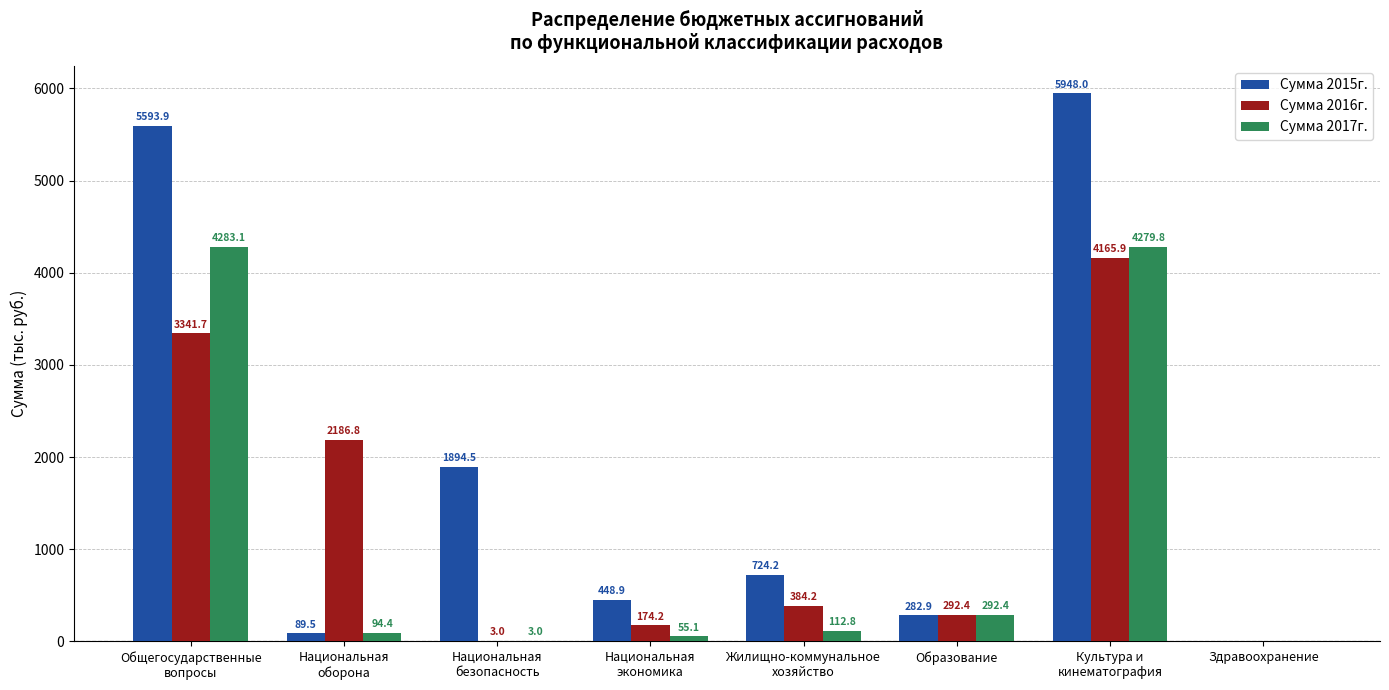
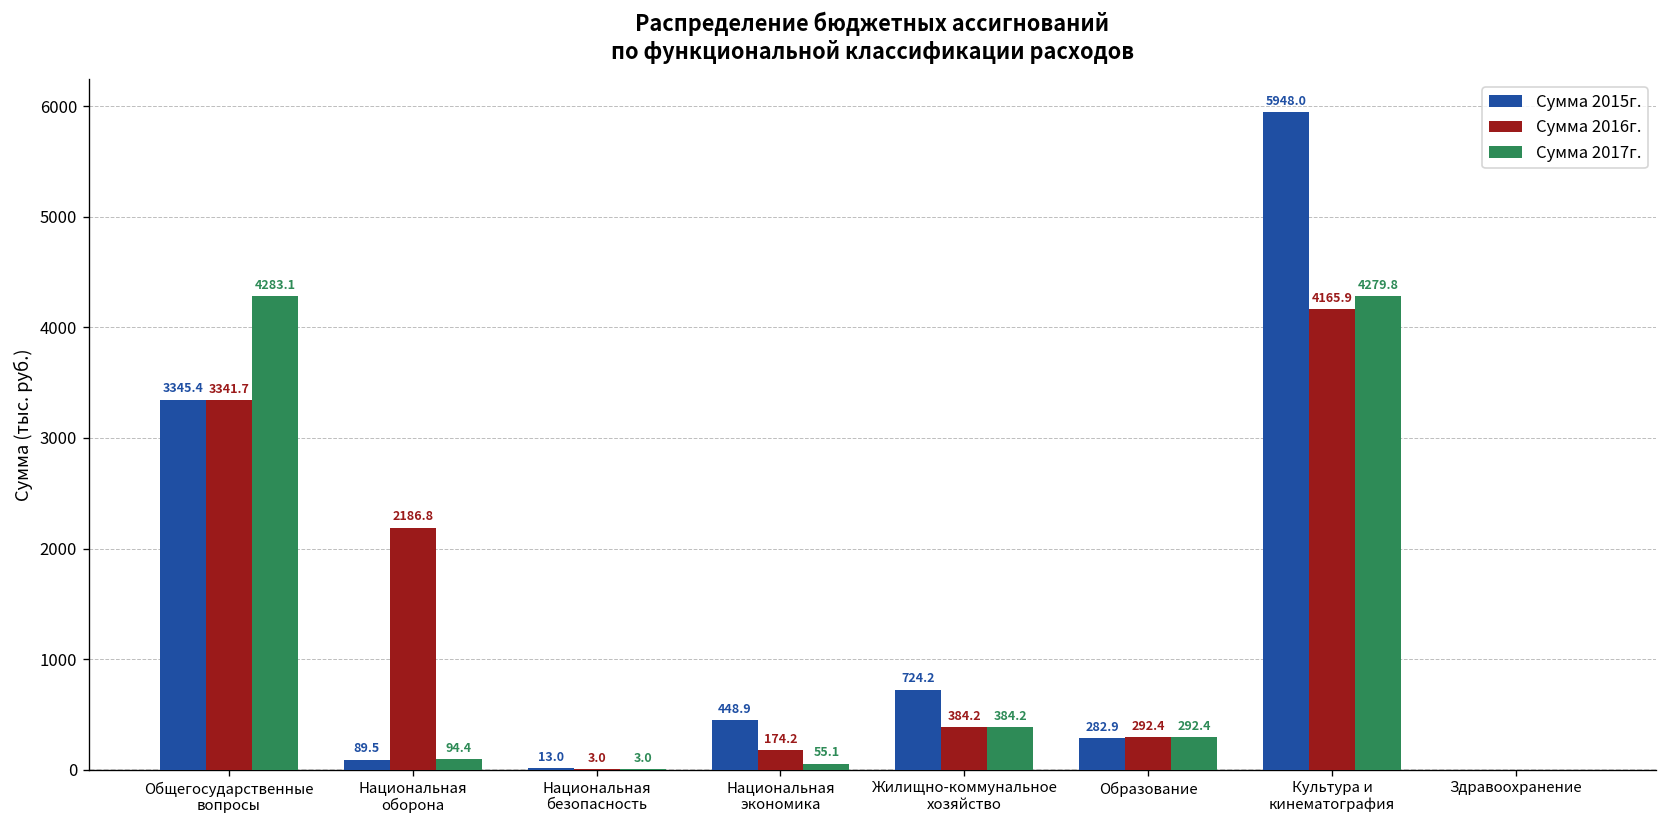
  {
    "Сумма 2015г.": {
-     "Общегосударственные вопросы": 5593.9,
+     "Общегосударственные вопросы": 3345.4,
      "Национальная оборона": 89.5,
-     "Национальная безопасность": 1894.5,
+     "Национальная безопасность": 13.0,
      "Национальная экономика": 448.9,
      "Жилищно-коммунальное хозяйство": 724.2,
      "Образование": 282.9,
      "Культура и кинематография": 5948.0
    },
    "Сумма 2016г.": {
      "Общегосударственные вопросы": 3341.7,
      "Национальная оборона": 2186.8,
      "Национальная безопасность": 3.0,
      "Национальная экономика": 174.2,
      "Жилищно-коммунальное хозяйство": 384.2,
      "Образование": 292.4,
      "Культура и кинематография": 4165.9
    },
    "Сумма 2017г.": {
      "Общегосударственные вопросы": 4283.1,
      "Национальная оборона": 94.4,
      "Национальная безопасность": 3.0,
      "Национальная экономика": 55.1,
-     "Жилищно-коммунальное хозяйство": 112.8,
+     "Жилищно-коммунальное хозяйство": 384.2,
      "Образование": 292.4,
      "Культура и кинематография": 4279.8
    }
  }
